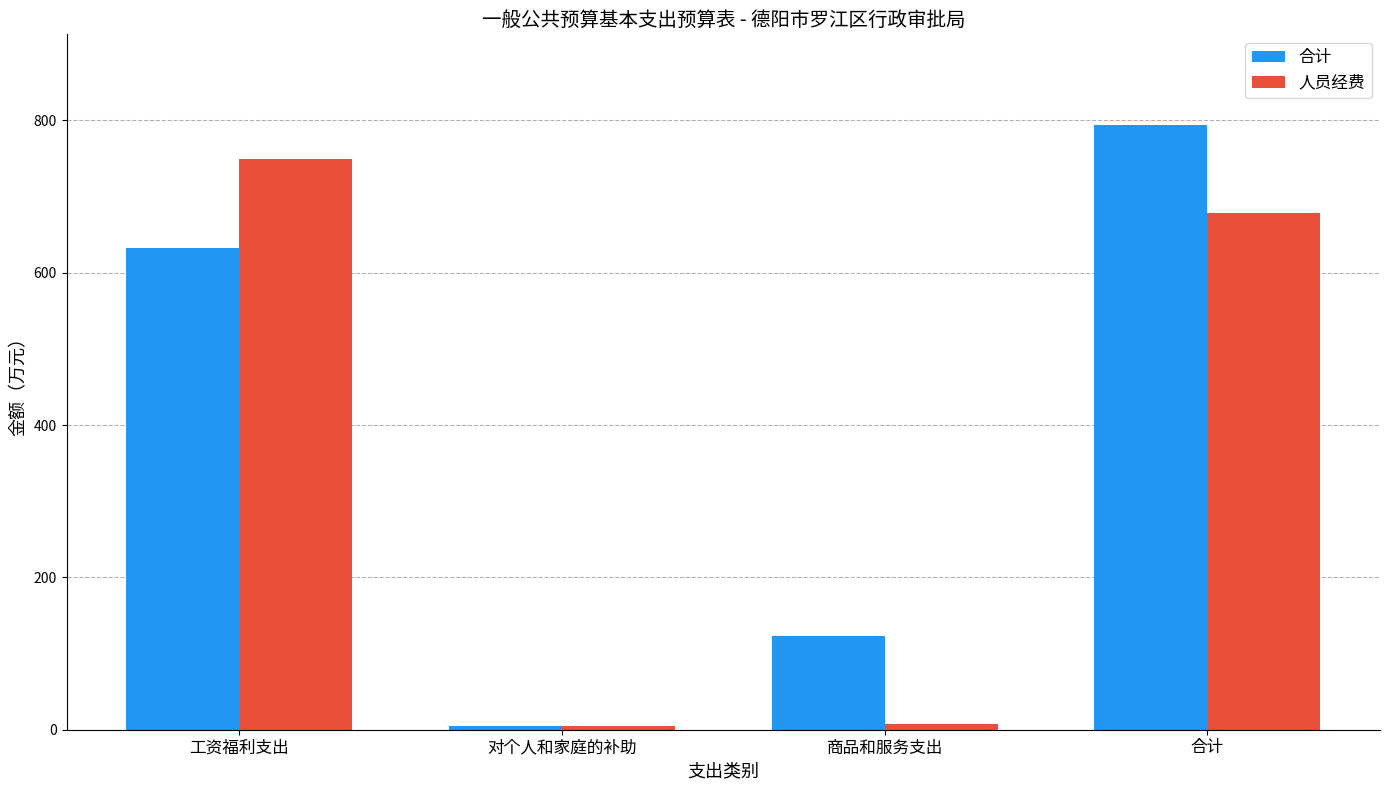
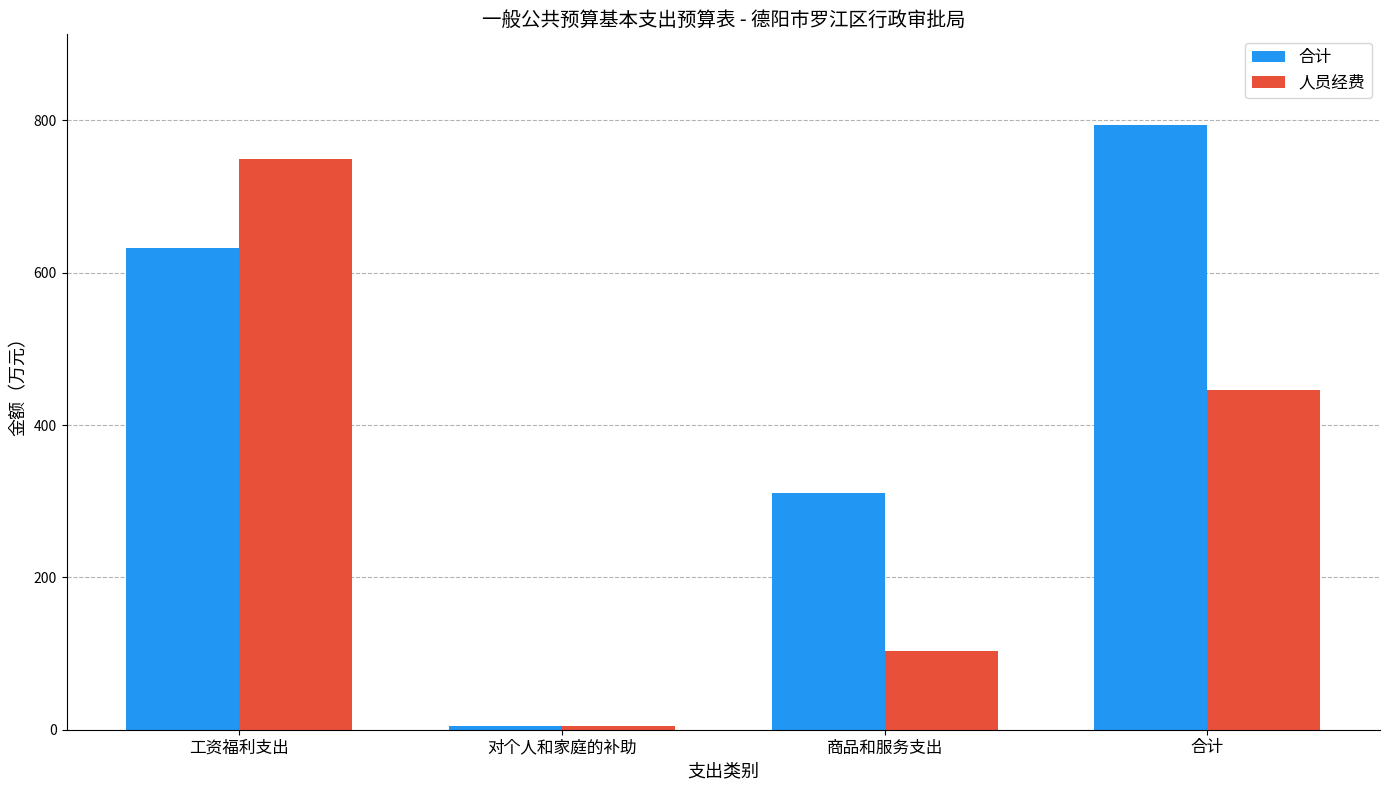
  {
    "合计": {
      "工资福利支出": 630,
      "对个人和家庭的补助": 0,
-     "商品和服务支出": 120,
+     "商品和服务支出": 310,
      "合计": 790
    },
    "人员经费": {
      "工资福利支出": 750,
      "对个人和家庭的补助": 0,
-     "商品和服务支出": 10,
-     "合计": 680
+     "商品和服务支出": 100,
+     "合计": 450
    }
  }
